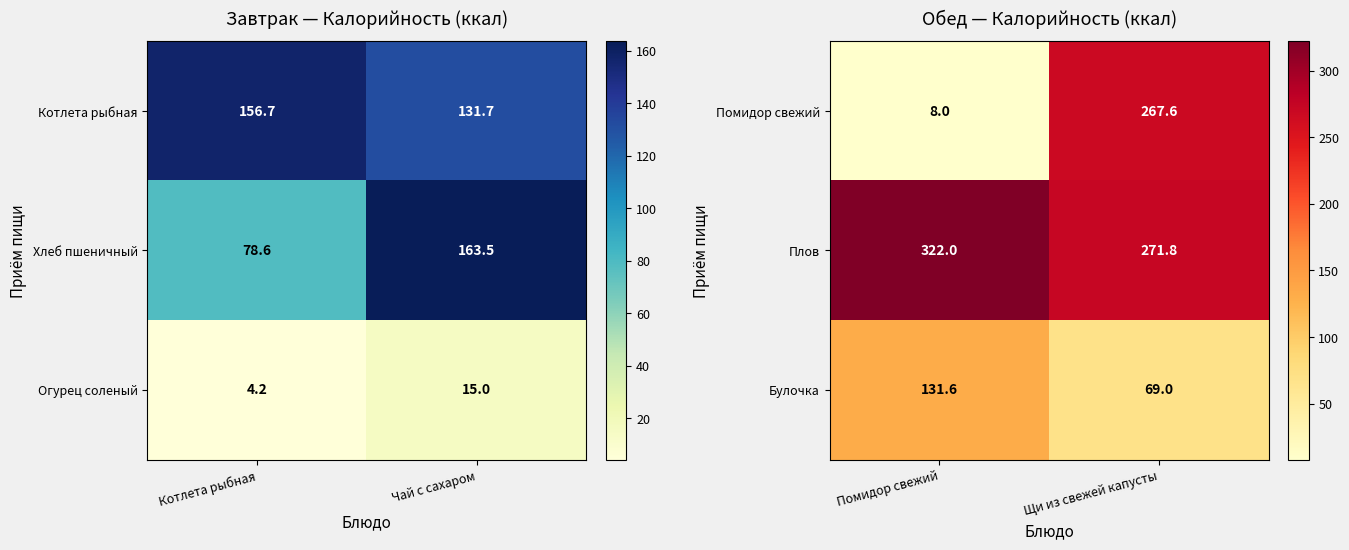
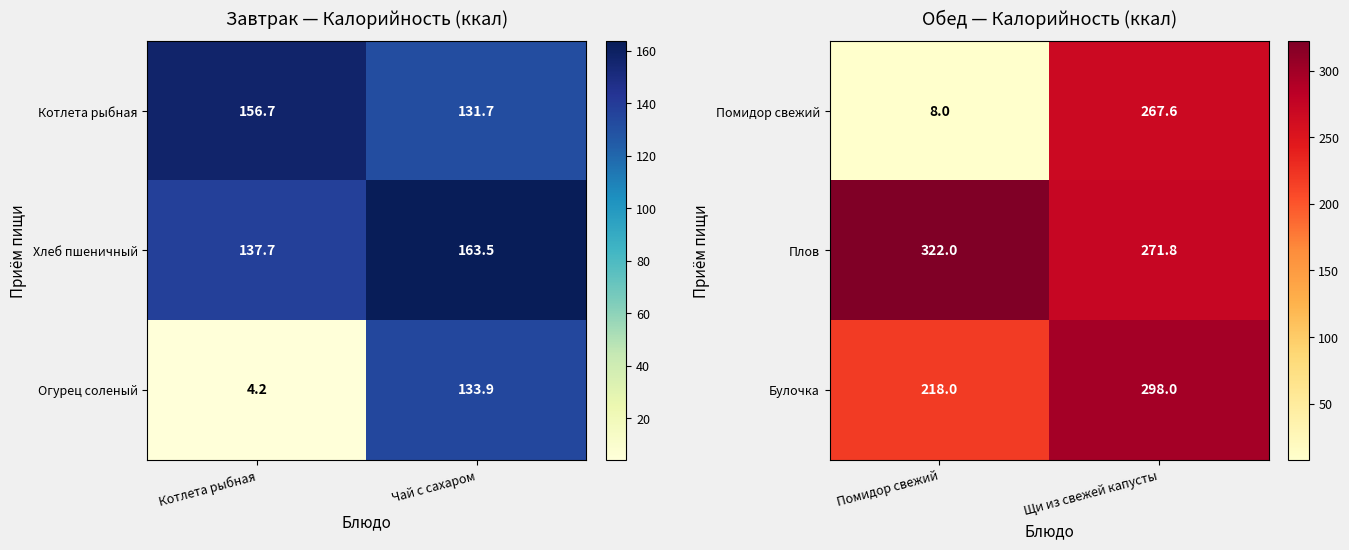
  {
    "Завтрак — Калорийность (ккал)": {
      "Котлета рыбная": {
        "Котлета рыбная": 156.7,
        "Чай с сахаром": 131.7
      },
      "Хлеб пшеничный": {
-       "Котлета рыбная": 78.6,
+       "Котлета рыбная": 137.7,
        "Чай с сахаром": 163.5
      },
      "Огурец соленый": {
        "Котлета рыбная": 4.2,
-       "Чай с сахаром": 15.0
+       "Чай с сахаром": 133.9
      }
    },
    "Обед — Калорийность (ккал)": {
      "Помидор свежий": {
        "Помидор свежий": 8.0,
        "Щи из свежей капусты": 267.6
      },
      "Плов": {
        "Помидор свежий": 322.0,
        "Щи из свежей капусты": 271.8
      },
      "Булочка": {
-       "Помидор свежий": 131.6,
-       "Щи из свежей капусты": 69.0
+       "Помидор свежий": 218.0,
+       "Щи из свежей капусты": 298.0
      }
    }
  }
